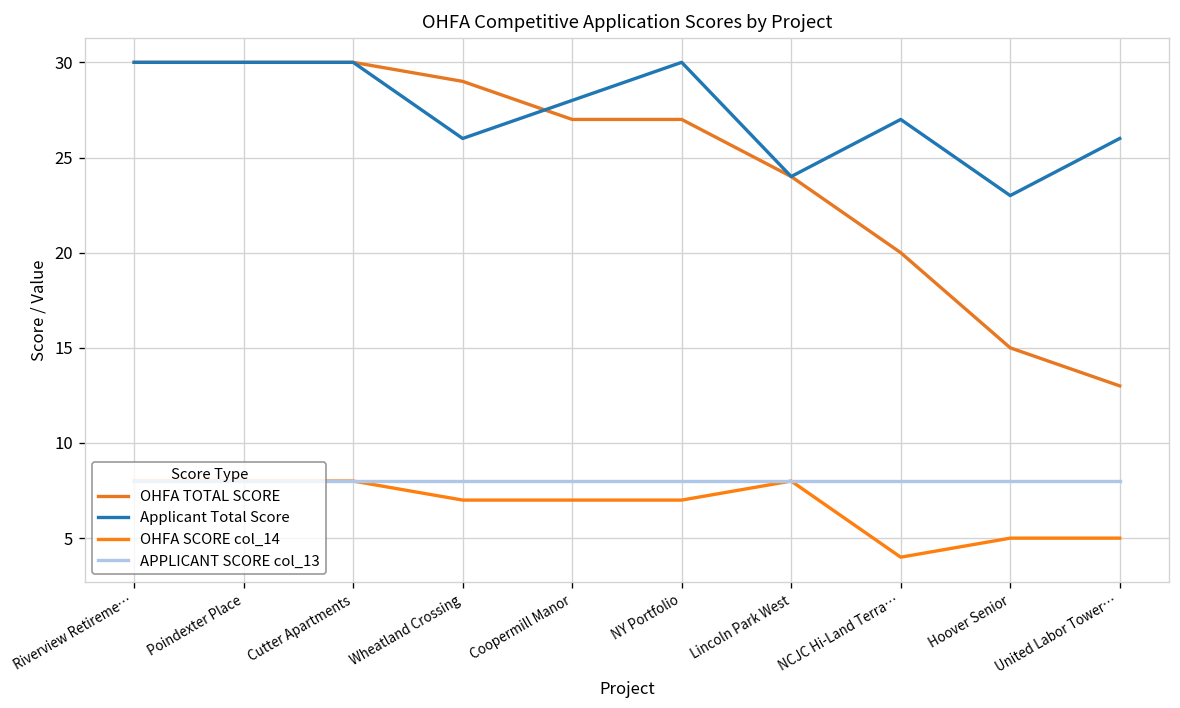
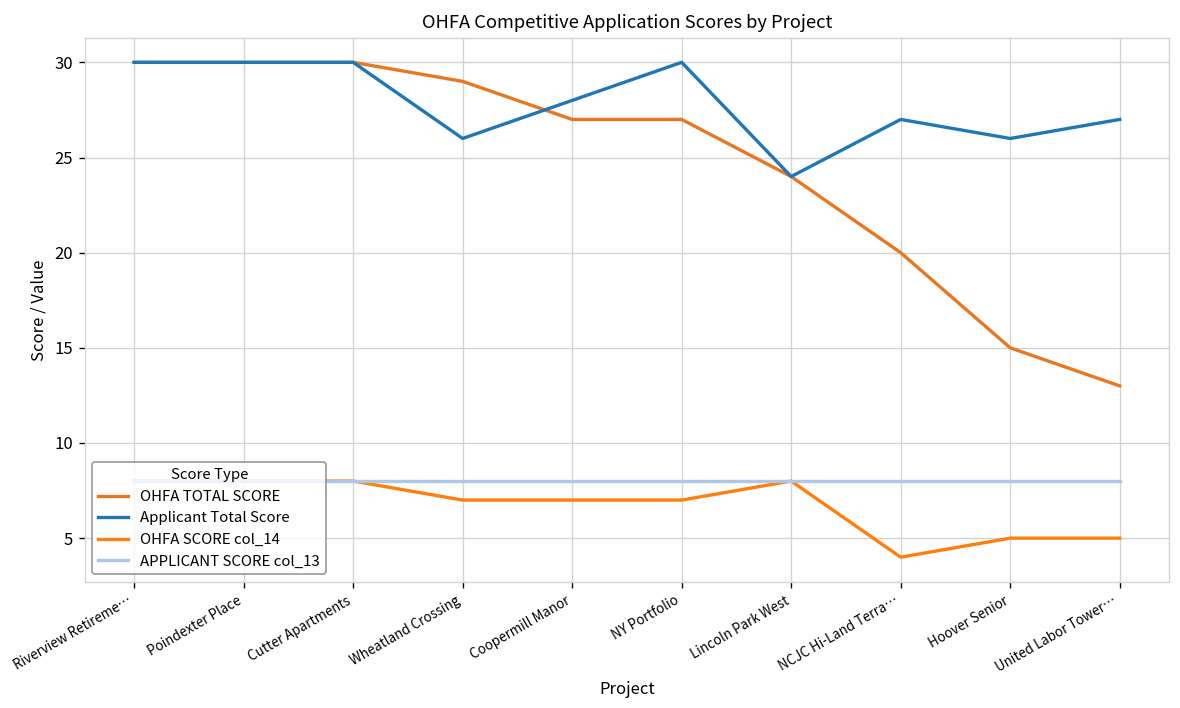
  {
    "Applicant Total Score": {
      "Wheatland Crossing": 26,
      "Coopermill Manor": 28,
      "NY Portfolio": 30,
      "NCJC Hi-Land Terra…": 27,
-     "Hoover Senior": 23,
-     "United Labor Tower…": 26
+     "Hoover Senior": 26,
+     "United Labor Tower…": 27
    },
    "APPLICANT SCORE col_13": {
      "Wheatland Crossing": 8,
      "Coopermill Manor": 8,
      "NY Portfolio": 8,
      "NCJC Hi-Land Terra…": 8,
      "Hoover Senior": 8,
      "United Labor Tower…": 8
    }
  }
